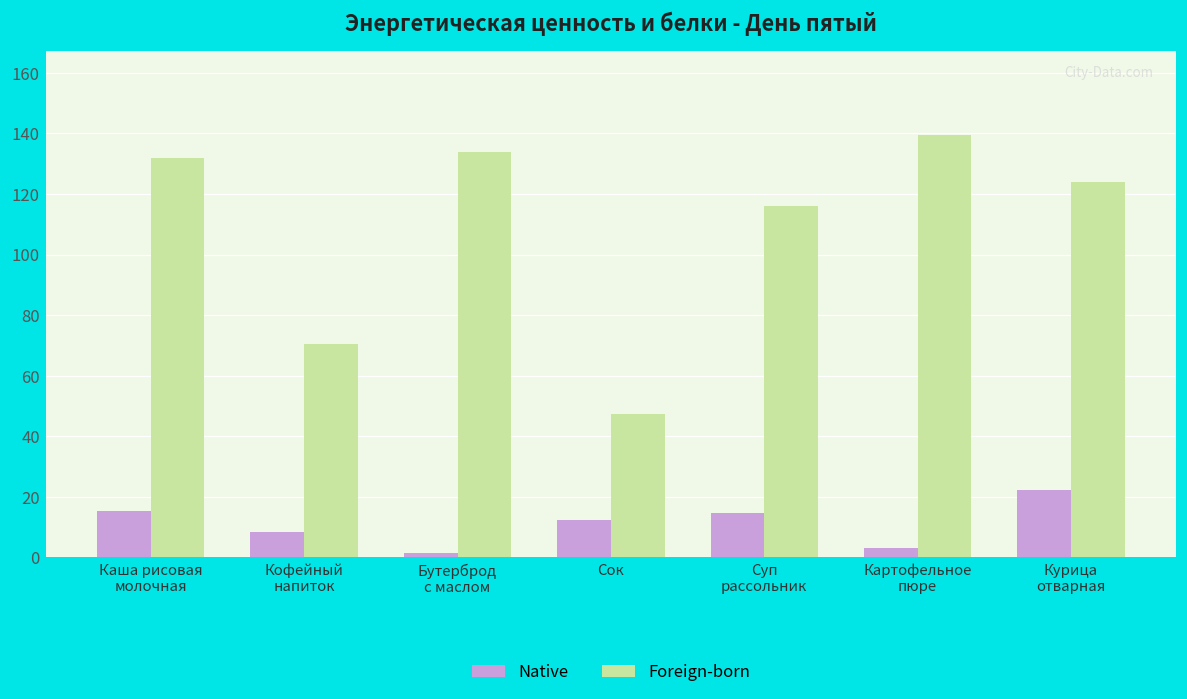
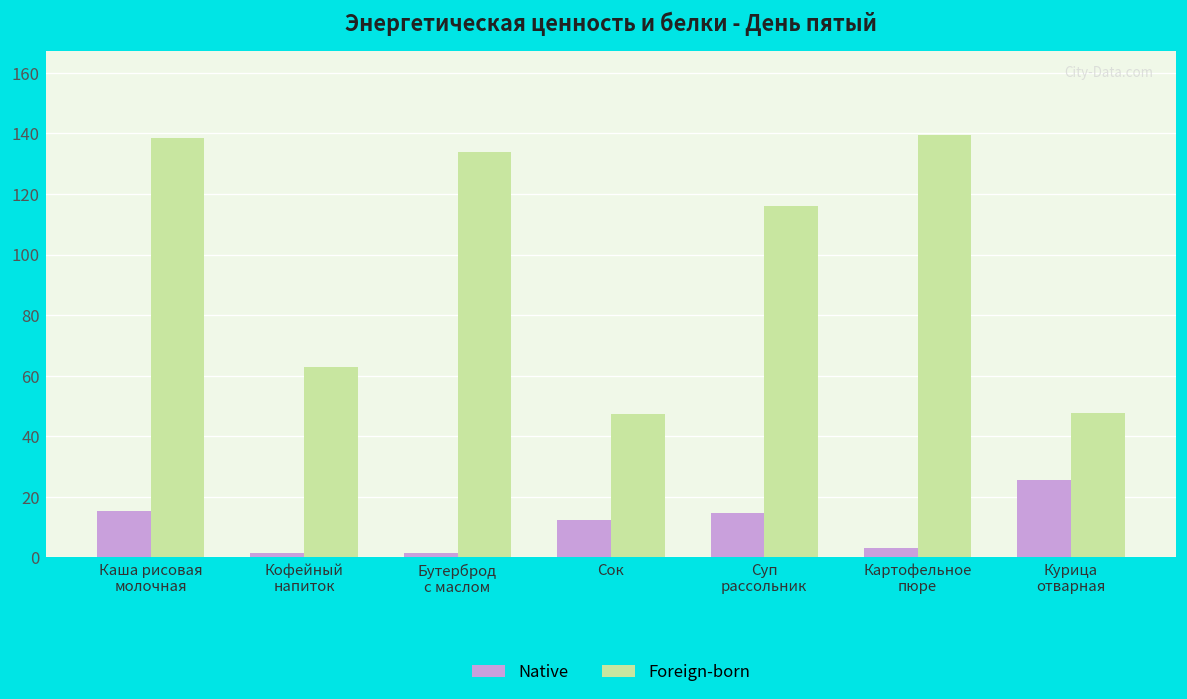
  {
    "Native": {
      "Каша рисовая молочная": 15,
-     "Кофейный напиток": 8,
+     "Кофейный напиток": 1,
      "Бутерброд с маслом": 2,
      "Сок": 12,
      "Суп рассольник": 15,
      "Картофельное пюре": 3,
-     "Курица отварная": 22
+     "Курица отварная": 26
    },
    "Foreign-born": {
-     "Каша рисовая молочная": 132,
-     "Кофейный напиток": 71,
+     "Каша рисовая молочная": 138,
+     "Кофейный напиток": 63,
      "Бутерброд с маслом": 134,
      "Сок": 47,
      "Суп рассольник": 116,
      "Картофельное пюре": 139,
-     "Курица отварная": 124
+     "Курица отварная": 48
    }
  }
